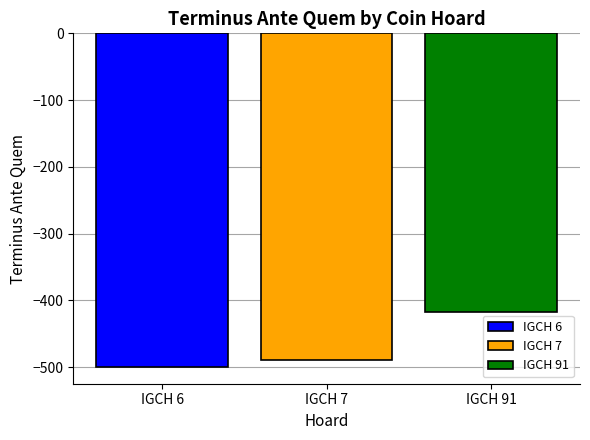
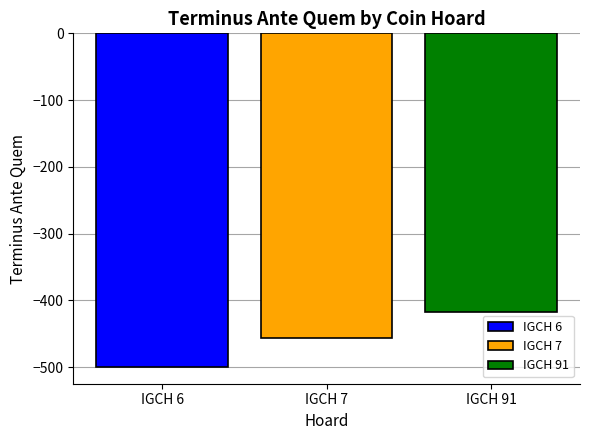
  {
    "IGCH 6": -500,
-   "IGCH 7": -490,
+   "IGCH 7": -460,
    "IGCH 91": -420
  }
